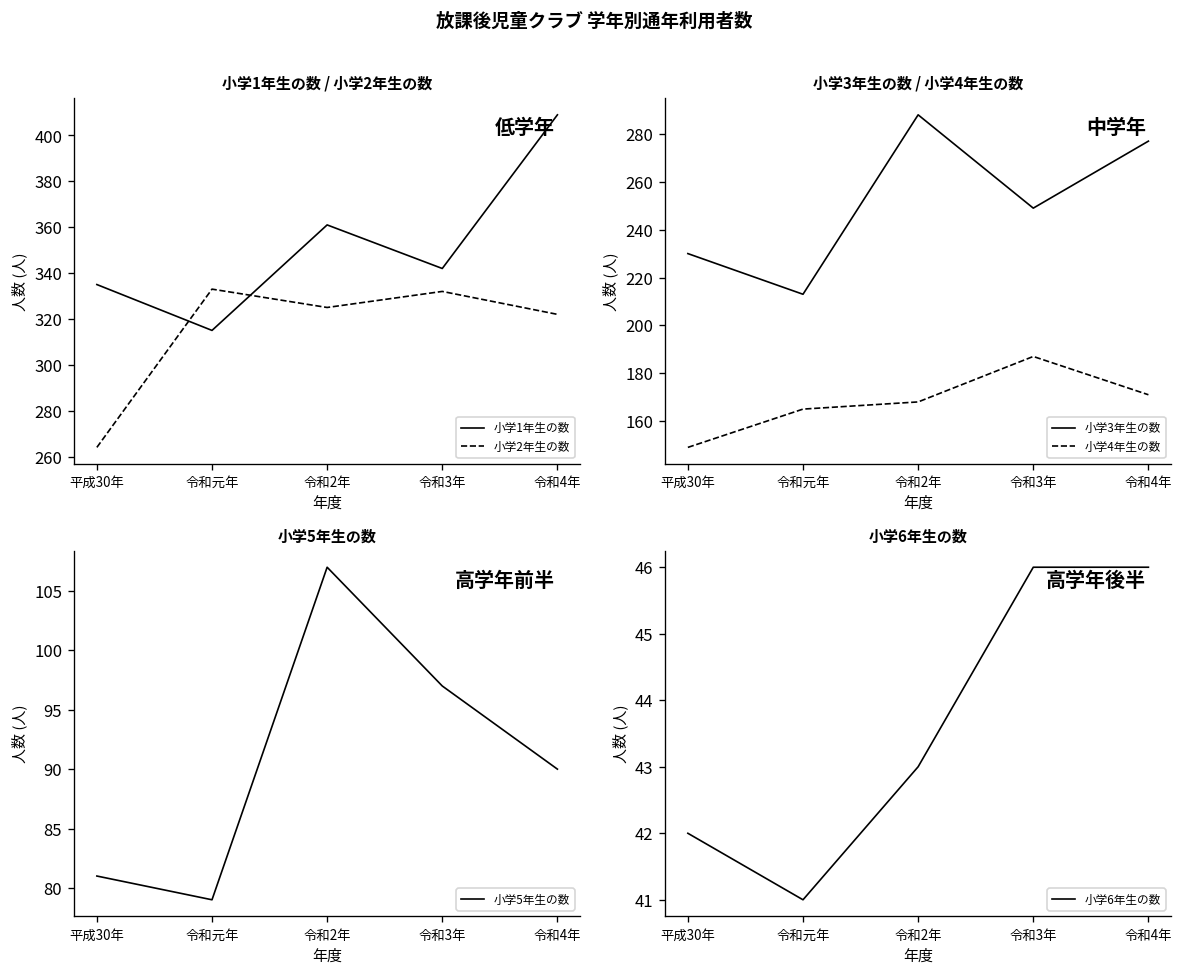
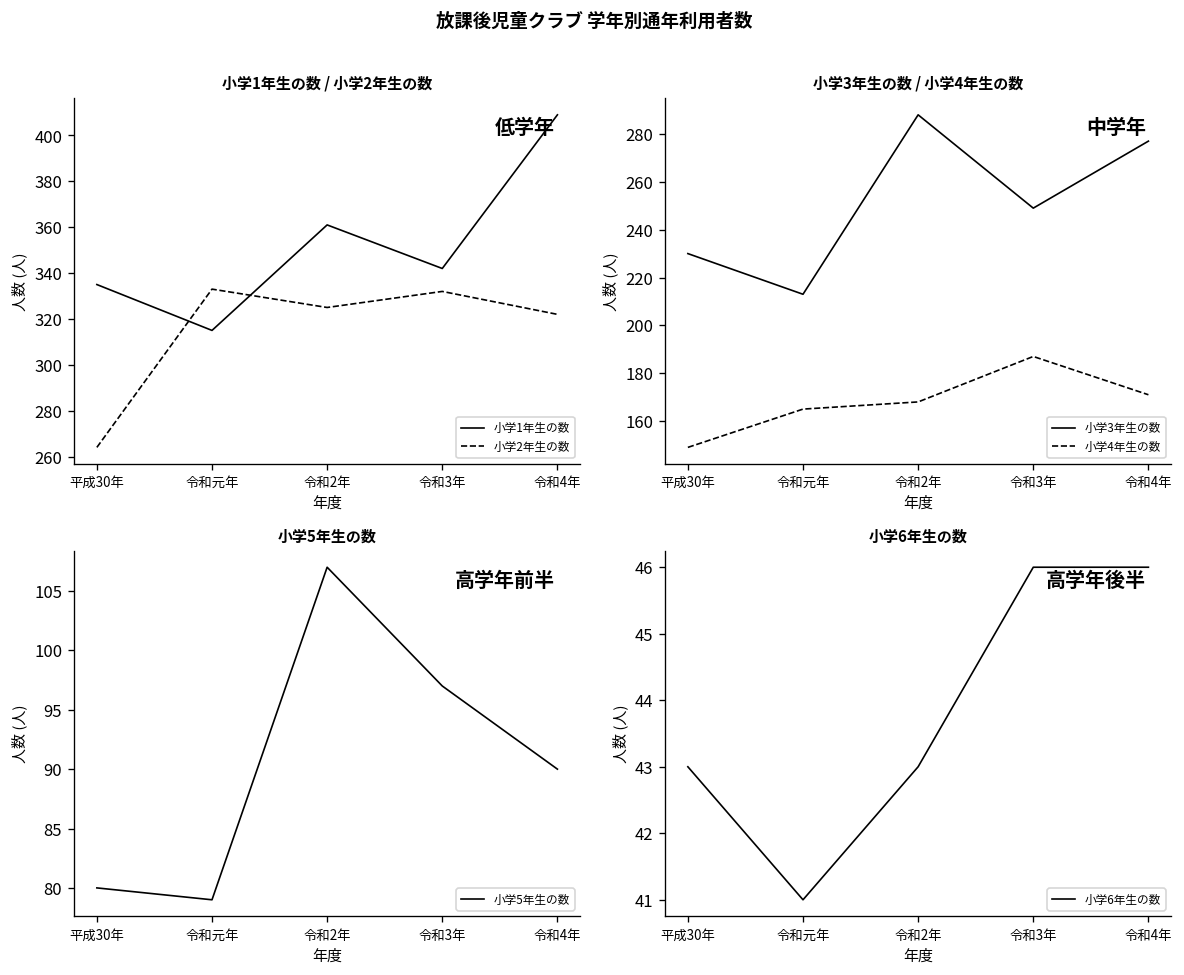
  {
    "小学5年生の数": {
-     "平成30年": 81,
+     "平成30年": 80,
      "令和元年": 79,
      "令和2年": 107,
      "令和3年": 97,
      "令和4年": 90
    },
    "小学6年生の数": {
-     "平成30年": 42,
+     "平成30年": 43,
      "令和元年": 41,
      "令和2年": 43,
      "令和3年": 46,
      "令和4年": 46
    }
  }
